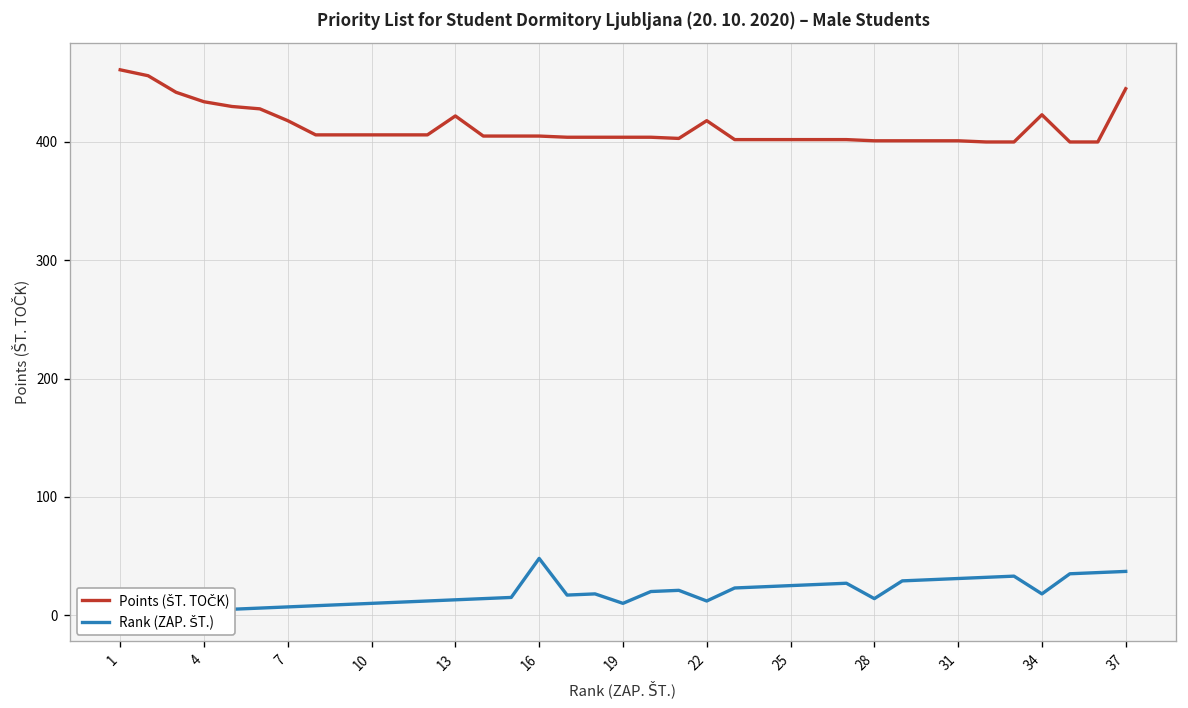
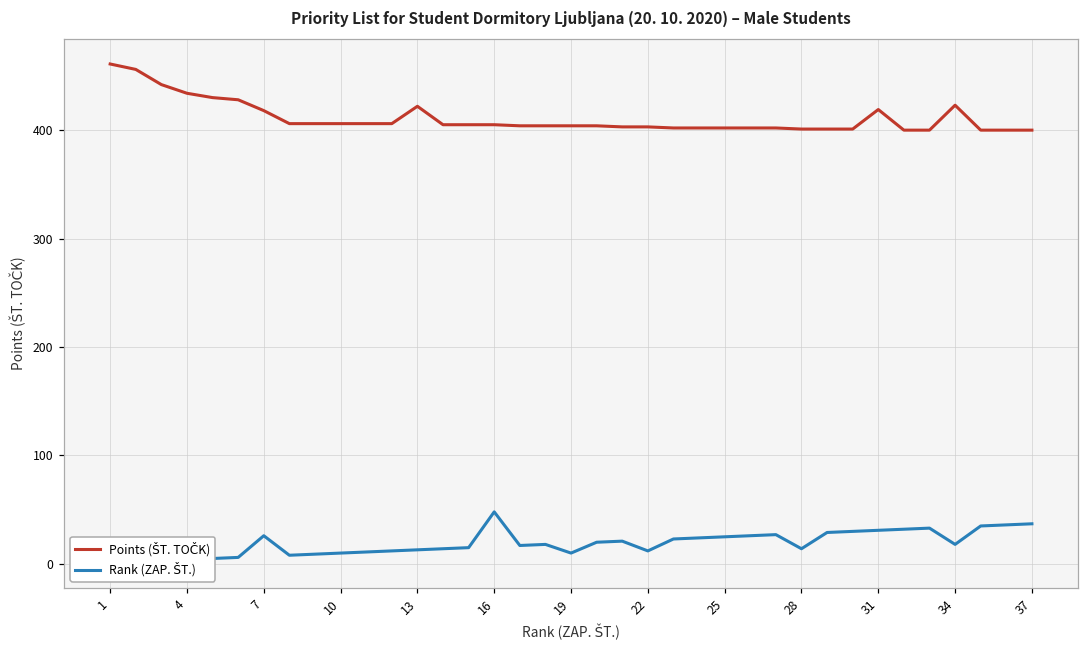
  {
    "Points (ŠT. TOČK)": {
      "1": 460,
      "4": 430,
      "7": 420,
      "10": 410,
      "13": 420,
      "16": 410,
      "19": 400,
-     "22": 420,
+     "22": 400,
      "25": 400,
      "28": 400,
-     "31": 400,
+     "31": 420,
      "34": 420,
-     "37": 450
+     "37": 400
    },
    "Rank (ZAP. ŠT.)": {
-     "7": 10,
+     "7": 30,
      "10": 10,
      "13": 10,
      "16": 50,
      "19": 10,
      "22": 10,
      "25": 30,
      "28": 10,
      "31": 30,
      "34": 20,
      "37": 40
    }
  }
